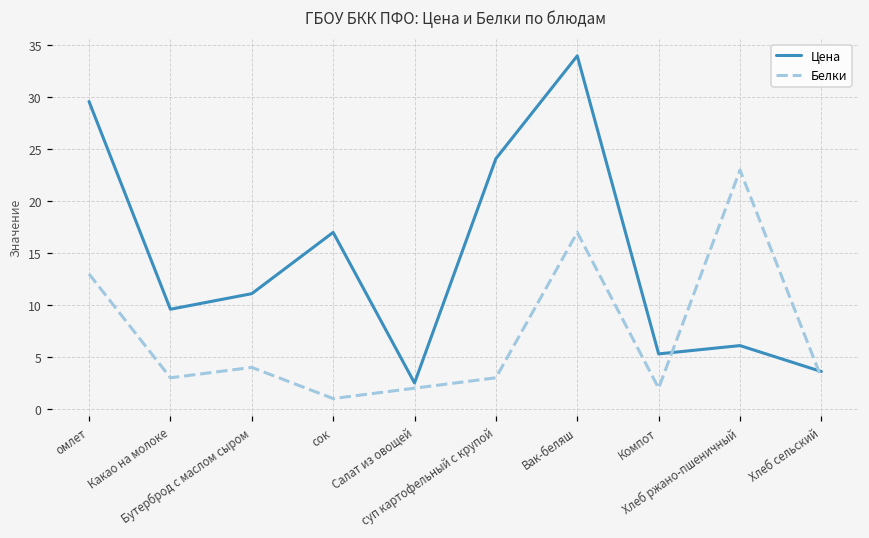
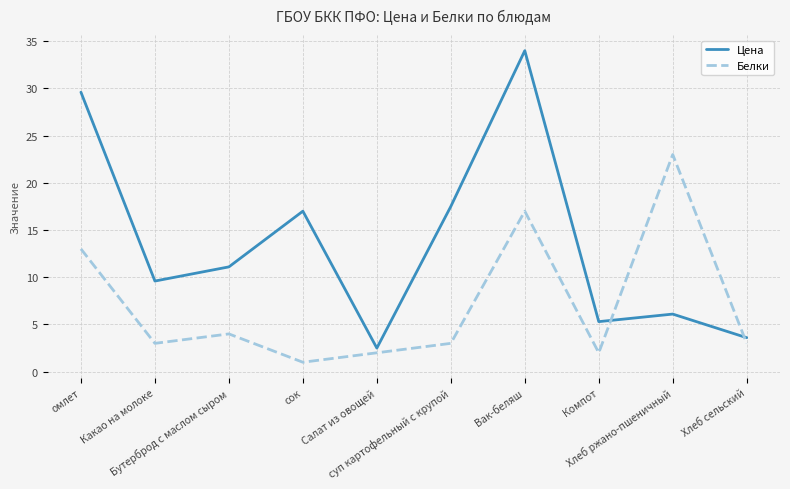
  {
    "Цена": {
      "омлет": 30,
      "Какао на молоке": 10,
      "Бутерброд с маслом сыром": 11,
      "сок": 17,
      "Салат из овощей": 3,
-     "суп картофельный с крупой": 24,
+     "суп картофельный с крупой": 18,
      "Вак-беляш": 34,
      "Компот": 5,
      "Хлеб ржано-пшеничный": 6,
      "Хлеб сельский": 4
    },
    "Белки": {
      "омлет": 13,
      "Какао на молоке": 3,
      "Бутерброд с маслом сыром": 4,
      "сок": 1,
      "Салат из овощей": 2,
      "суп картофельный с крупой": 3,
      "Вак-беляш": 17,
      "Компот": 2,
      "Хлеб ржано-пшеничный": 23,
      "Хлеб сельский": 3
    }
  }
